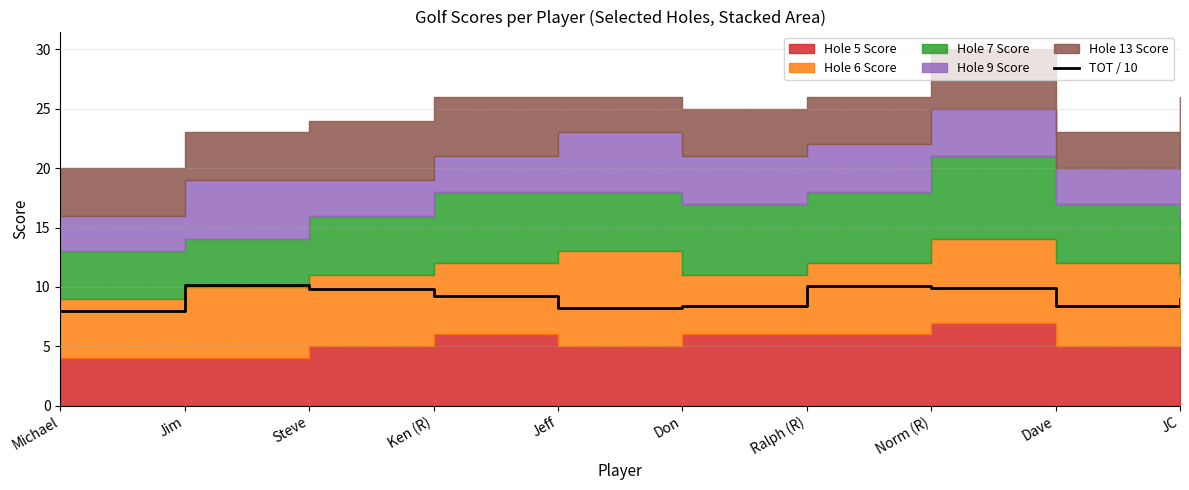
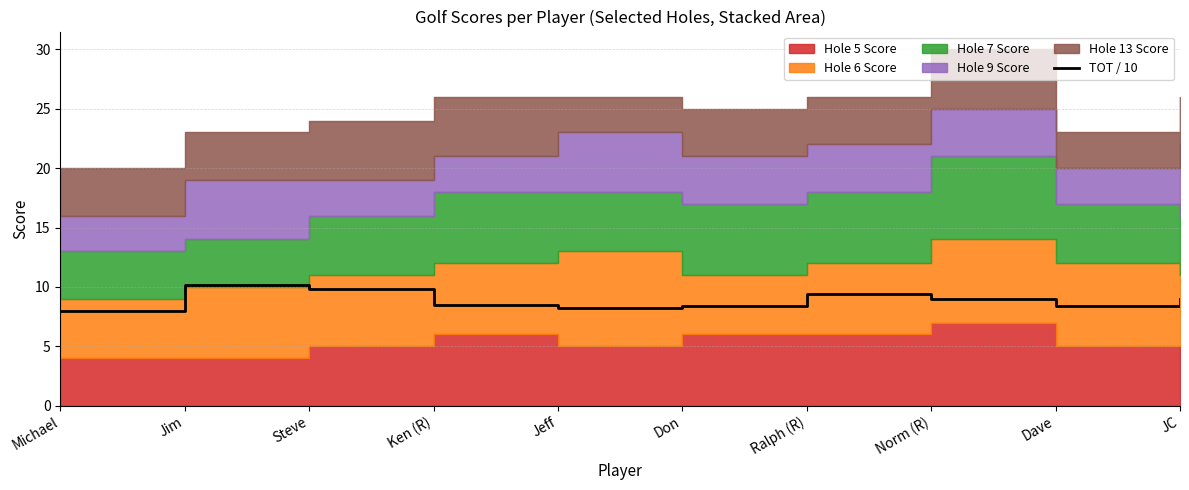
  {
    "TOT / 10": {
      "Michael": 8.0,
-     "Ken (R)": 9.2,
+     "Ken (R)": 8.5,
      "Jeff": 8.2,
      "Don": 8.4,
-     "Ralph (R)": 10.1,
-     "Norm (R)": 9.9,
+     "Ralph (R)": 9.4,
+     "Norm (R)": 9.0,
      "Dave": 8.4,
      "JC": 9.0
    }
  }
